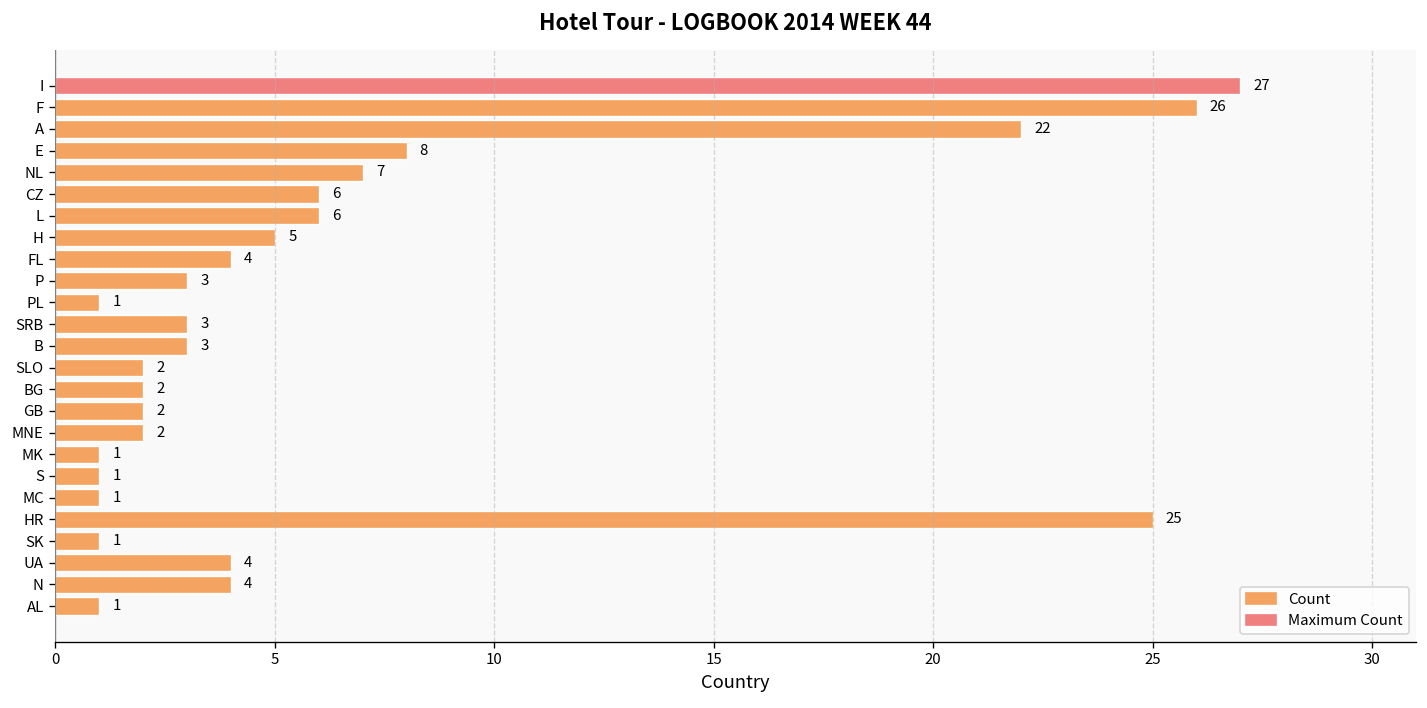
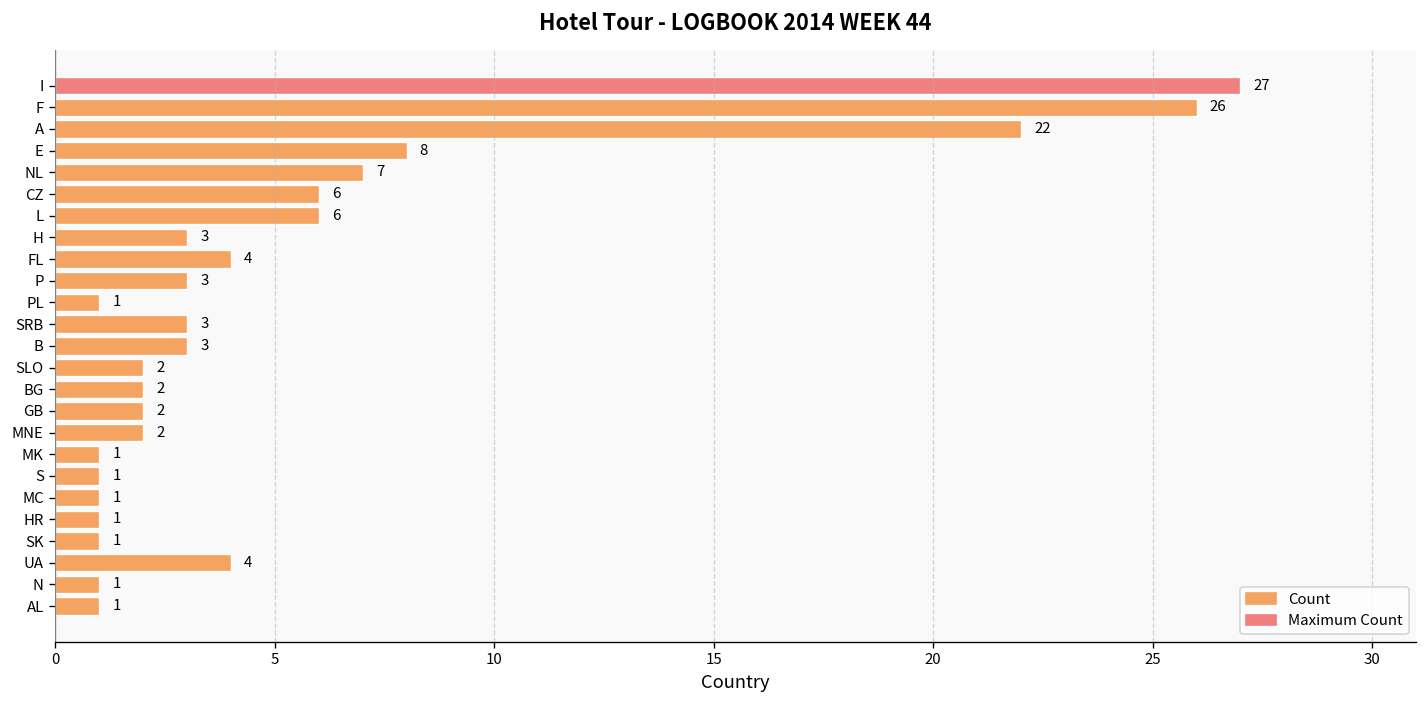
  {
    "I": 27,
    "F": 26,
    "A": 22,
    "E": 8,
    "NL": 7,
    "CZ": 6,
    "L": 6,
-   "H": 5,
+   "H": 3,
    "FL": 4,
    "P": 3,
    "PL": 1,
    "SRB": 3,
    "B": 3,
    "SLO": 2,
    "BG": 2,
    "GB": 2,
    "MNE": 2,
    "MK": 1,
    "S": 1,
    "MC": 1,
-   "HR": 25,
+   "HR": 1,
    "SK": 1,
    "UA": 4,
-   "N": 4,
+   "N": 1,
    "AL": 1
  }
